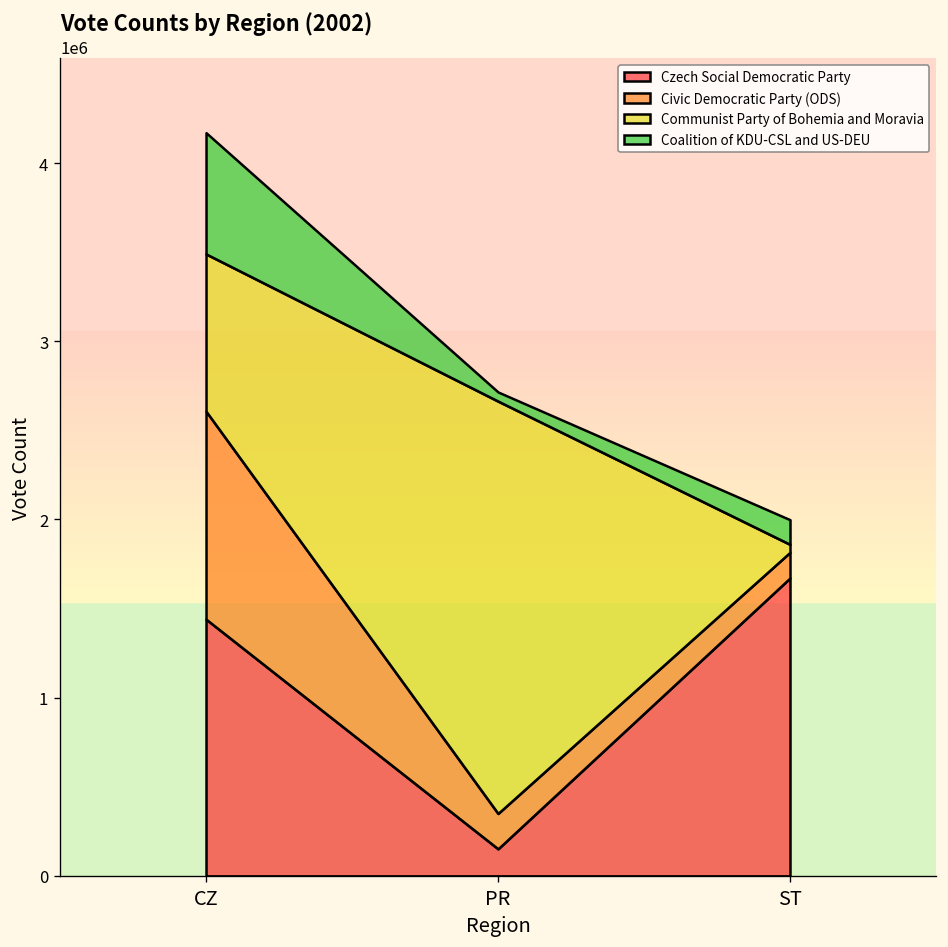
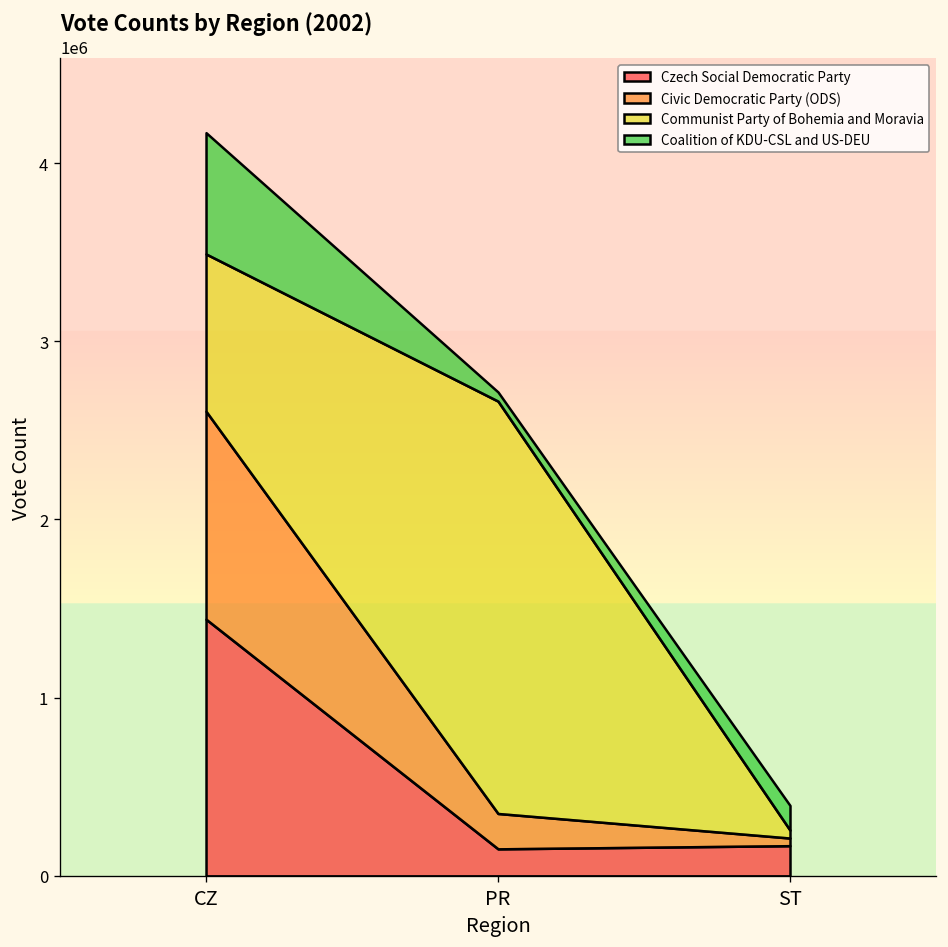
  {
    "Czech Social Democratic Party": {
      "CZ": 1440000,
      "PR": 150000,
-     "ST": 1670000
+     "ST": 170000
    },
    "Civic Democratic Party (ODS)": {
      "CZ": 1170000,
      "PR": 200000,
-     "ST": 140000
+     "ST": 40000
    },
    "Communist Party of Bohemia and Moravia": {
      "CZ": 880000,
      "PR": 2310000,
      "ST": 40000
    },
    "Coalition of KDU-CSL and US-DEU": {
      "CZ": 680000,
      "PR": 50000,
      "ST": 140000
    }
  }
